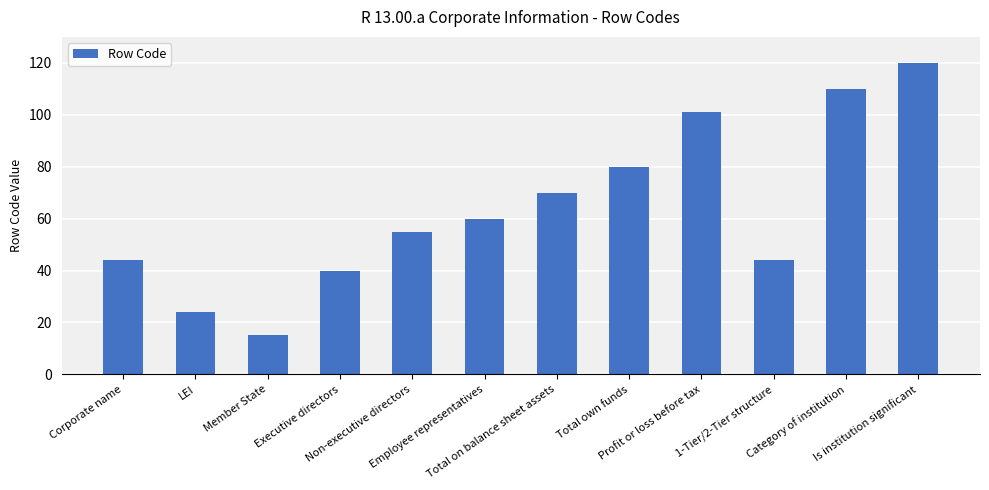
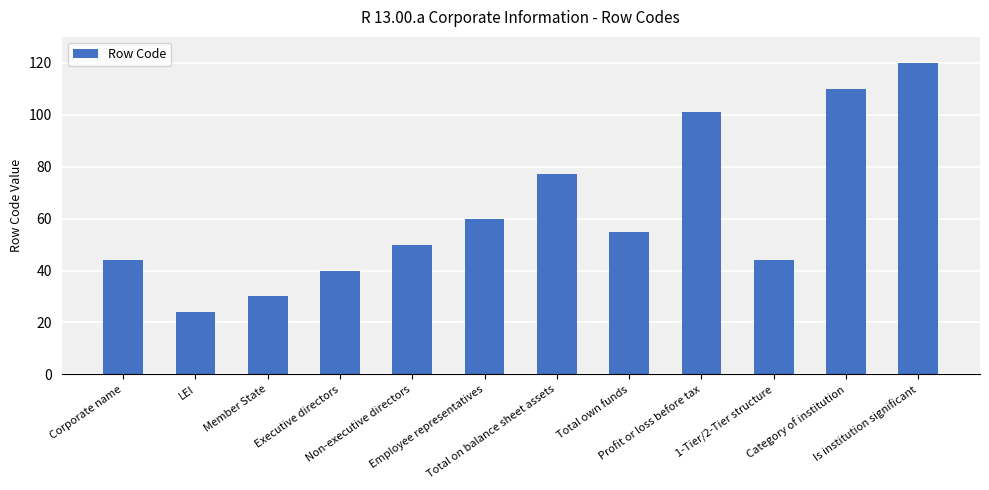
  {
    "Corporate name": 44,
    "LEI": 24,
-   "Member State": 15,
+   "Member State": 30,
    "Executive directors": 40,
-   "Non-executive directors": 55,
+   "Non-executive directors": 50,
    "Employee representatives": 60,
-   "Total on balance sheet assets": 70,
-   "Total own funds": 80,
+   "Total on balance sheet assets": 77,
+   "Total own funds": 55,
    "Profit or loss before tax": 101,
    "1-Tier/2-Tier structure": 44,
    "Category of institution": 110,
    "Is institution significant": 120
  }
